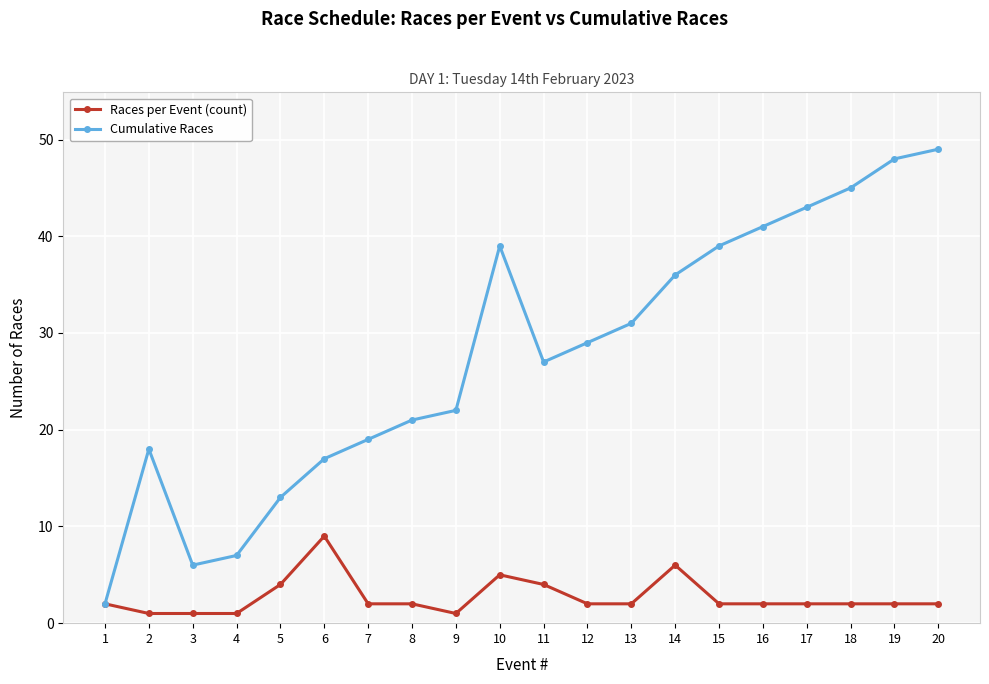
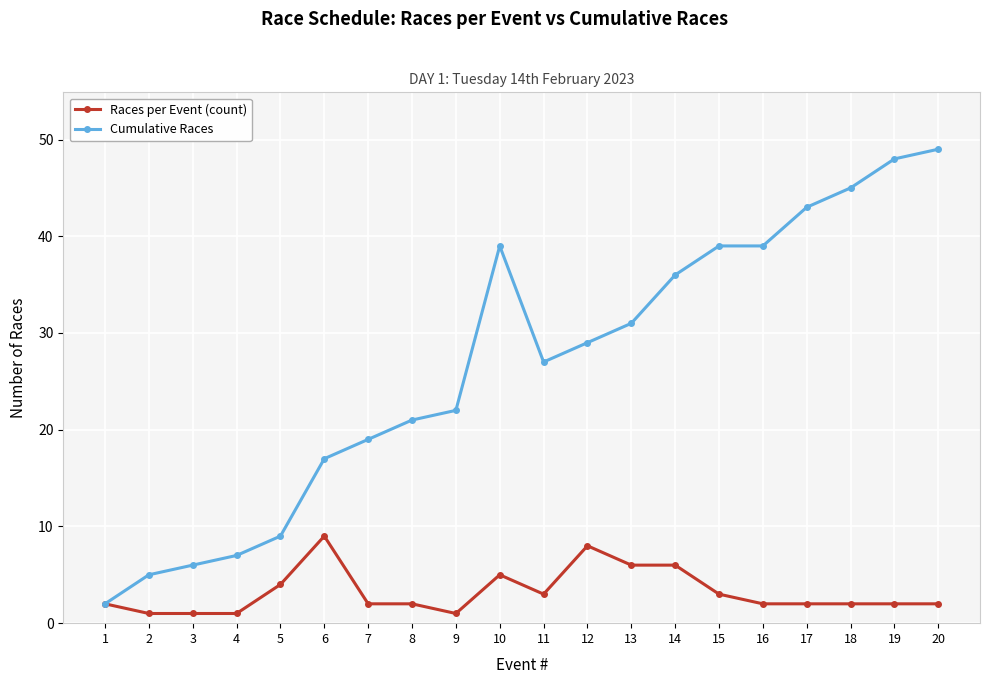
  {
    "Races per Event (count)": {
      "2": 1,
      "3": 1,
      "4": 1,
      "5": 4,
      "6": 9,
      "7": 2,
      "8": 2,
      "9": 1,
      "10": 5,
-     "11": 4,
-     "12": 2,
-     "13": 2,
+     "11": 3,
+     "12": 8,
+     "13": 6,
      "14": 6,
-     "15": 2,
+     "15": 3,
      "16": 2,
      "17": 2,
      "18": 2,
      "19": 2,
      "20": 2
    },
    "Cumulative Races": {
-     "2": 18,
+     "2": 5,
      "3": 6,
      "4": 7,
-     "5": 13,
+     "5": 9,
      "6": 17,
      "7": 19,
      "8": 21,
      "9": 22,
      "10": 39,
      "11": 27,
      "12": 29,
      "13": 31,
      "14": 36,
      "15": 39,
-     "16": 41,
+     "16": 39,
      "17": 43,
      "18": 45,
      "19": 48,
      "20": 49
    }
  }
